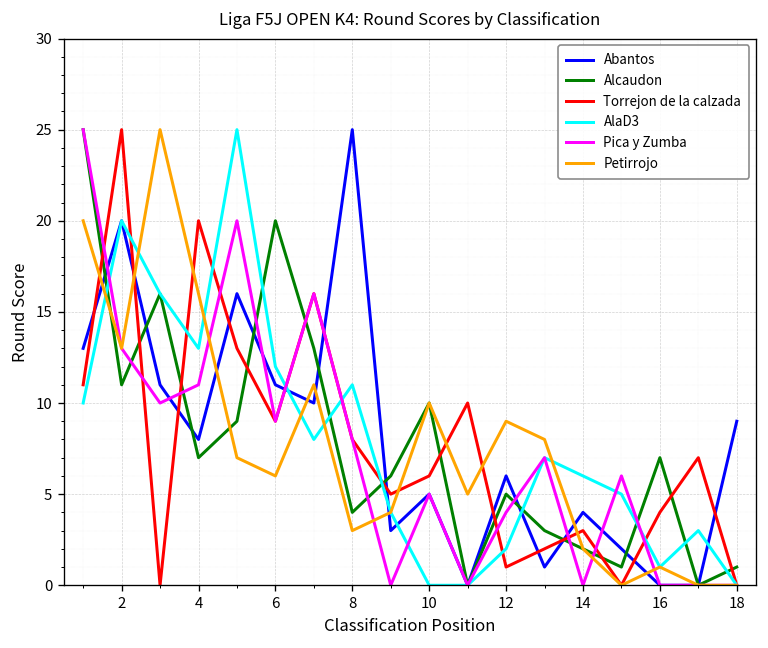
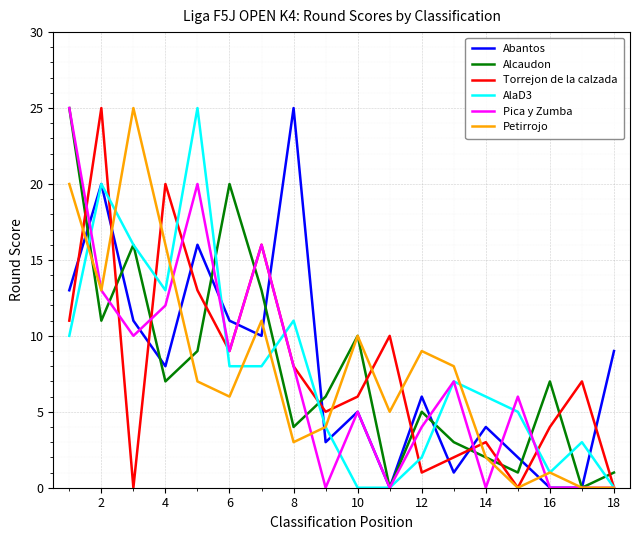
  {
    "Abantos": {
      "4": 8,
      "6": 11,
      "8": 25,
      "12": 6,
      "14": 4,
      "18": 9
    },
    "Alcaudon": {
      "2": 11,
      "4": 7,
      "6": 20,
      "8": 4,
      "12": 5,
      "16": 7,
      "18": 1
    },
    "Torrejon de la calzada": {
      "2": 25,
      "4": 20,
      "10": 6,
      "12": 1,
      "14": 3,
      "16": 4
    },
    "AlaD3": {
      "4": 13,
-     "6": 12,
+     "6": 8,
      "8": 11,
      "10": 0,
      "12": 2,
      "14": 6
    },
    "Pica y Zumba": {
-     "4": 11,
+     "4": 12,
      "12": 4,
      "14": 0
    },
    "Petirrojo": {
      "4": 16,
      "6": 6,
      "8": 3,
      "12": 9
    }
  }
